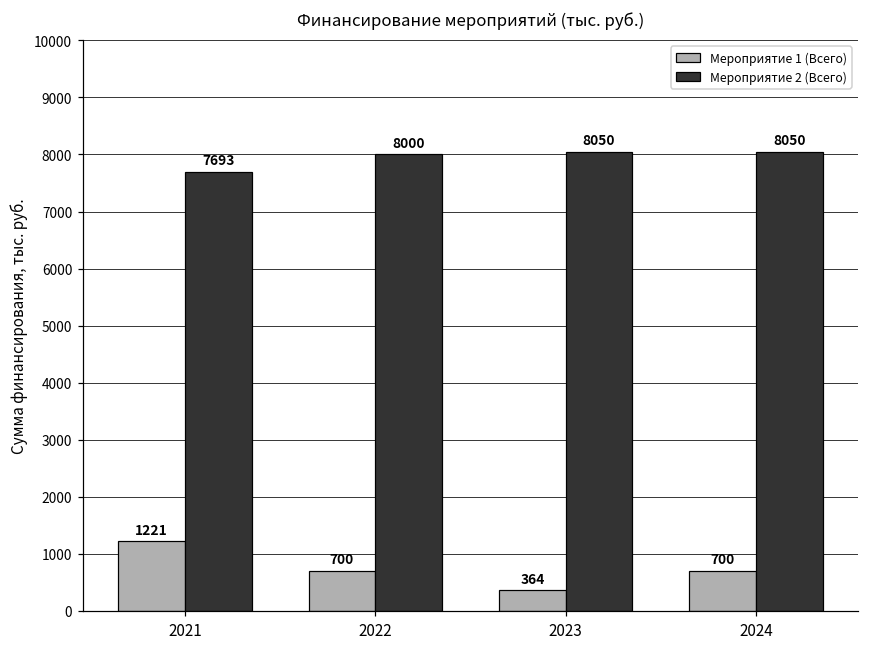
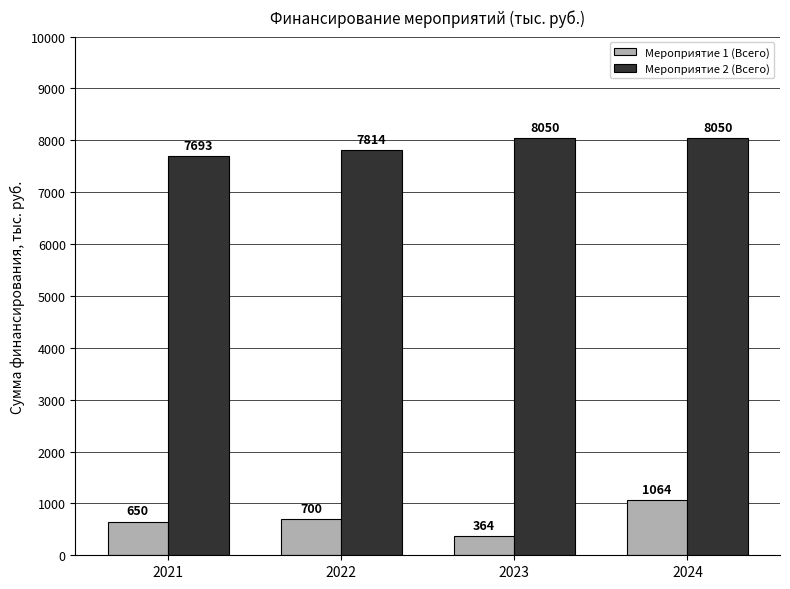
  {
    "Мероприятие 1 (Всего)": {
-     "2021": 1221,
+     "2021": 650,
      "2022": 700,
      "2023": 364,
-     "2024": 700
+     "2024": 1064
    },
    "Мероприятие 2 (Всего)": {
      "2021": 7693,
-     "2022": 8000,
+     "2022": 7814,
      "2023": 8050,
      "2024": 8050
    }
  }
